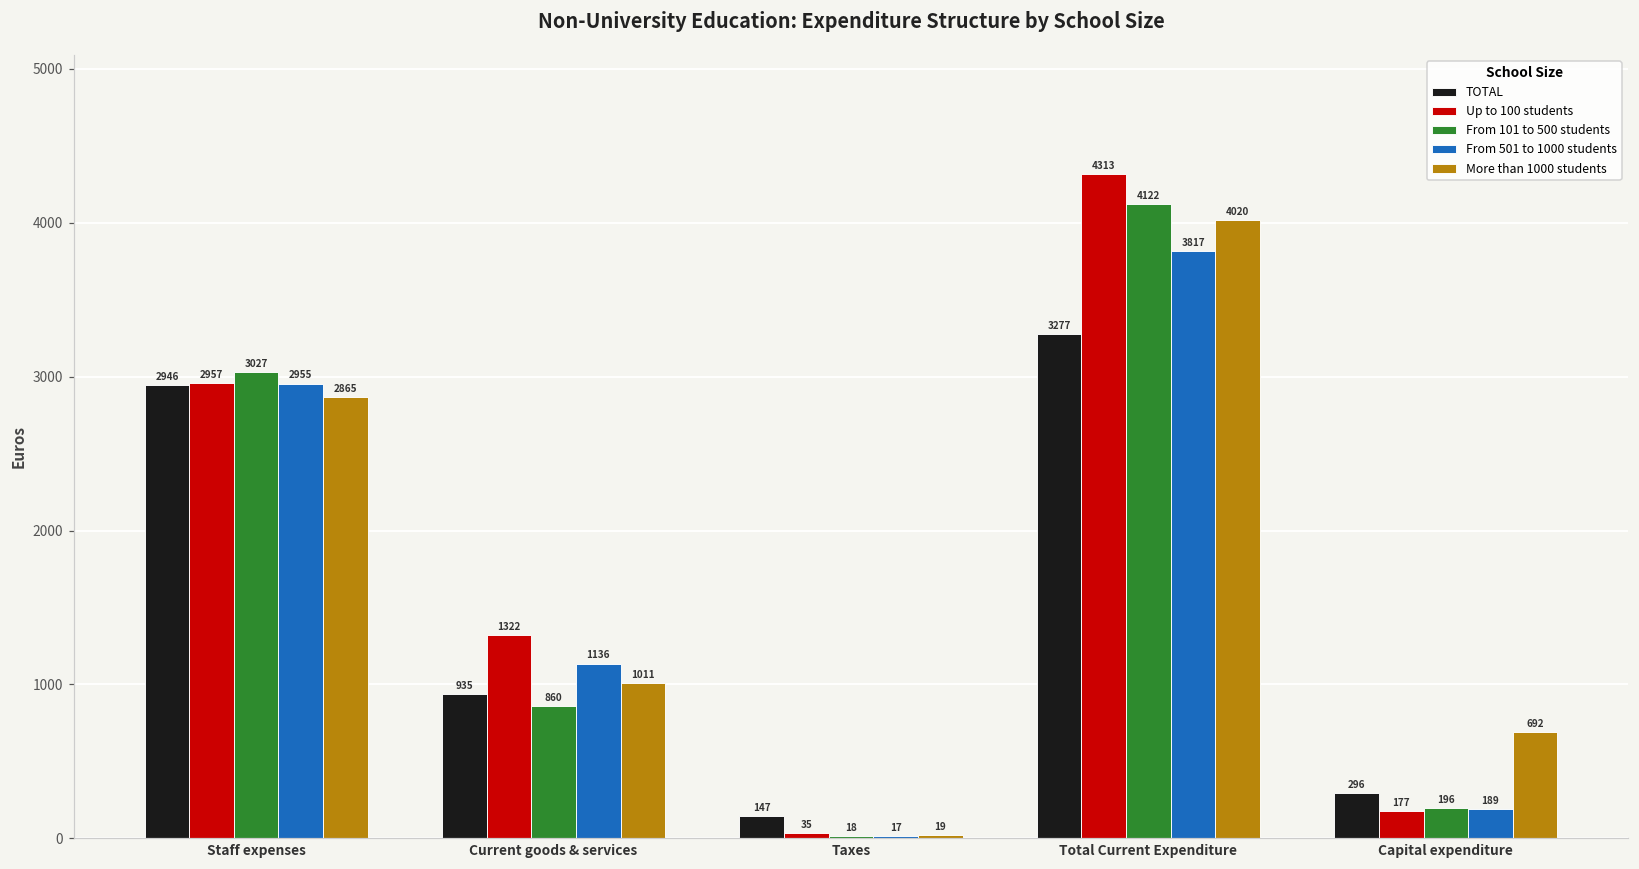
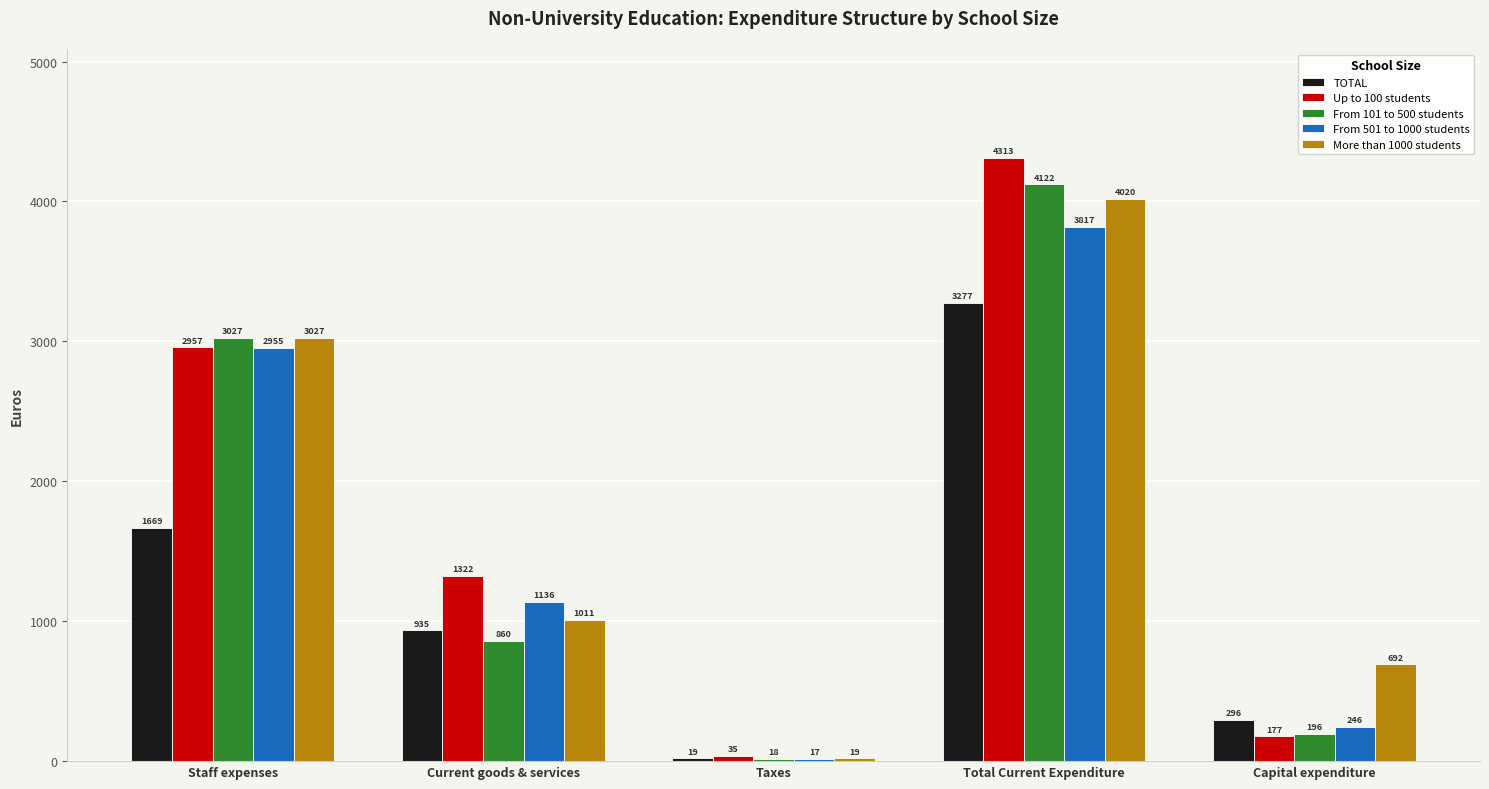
  {
    "TOTAL": {
-     "Staff expenses": 2946,
+     "Staff expenses": 1669,
      "Current goods & services": 935,
-     "Taxes": 147,
+     "Taxes": 19,
      "Total Current Expenditure": 3277,
      "Capital expenditure": 296
    },
    "Up to 100 students": {
      "Staff expenses": 2957,
      "Current goods & services": 1322,
      "Taxes": 35,
      "Total Current Expenditure": 4313,
      "Capital expenditure": 177
    },
    "From 101 to 500 students": {
      "Staff expenses": 3027,
      "Current goods & services": 860,
      "Taxes": 18,
      "Total Current Expenditure": 4122,
      "Capital expenditure": 196
    },
    "From 501 to 1000 students": {
      "Staff expenses": 2955,
      "Current goods & services": 1136,
      "Taxes": 17,
      "Total Current Expenditure": 3817,
-     "Capital expenditure": 189
+     "Capital expenditure": 246
    },
    "More than 1000 students": {
-     "Staff expenses": 2865,
+     "Staff expenses": 3027,
      "Current goods & services": 1011,
      "Taxes": 19,
      "Total Current Expenditure": 4020,
      "Capital expenditure": 692
    }
  }
